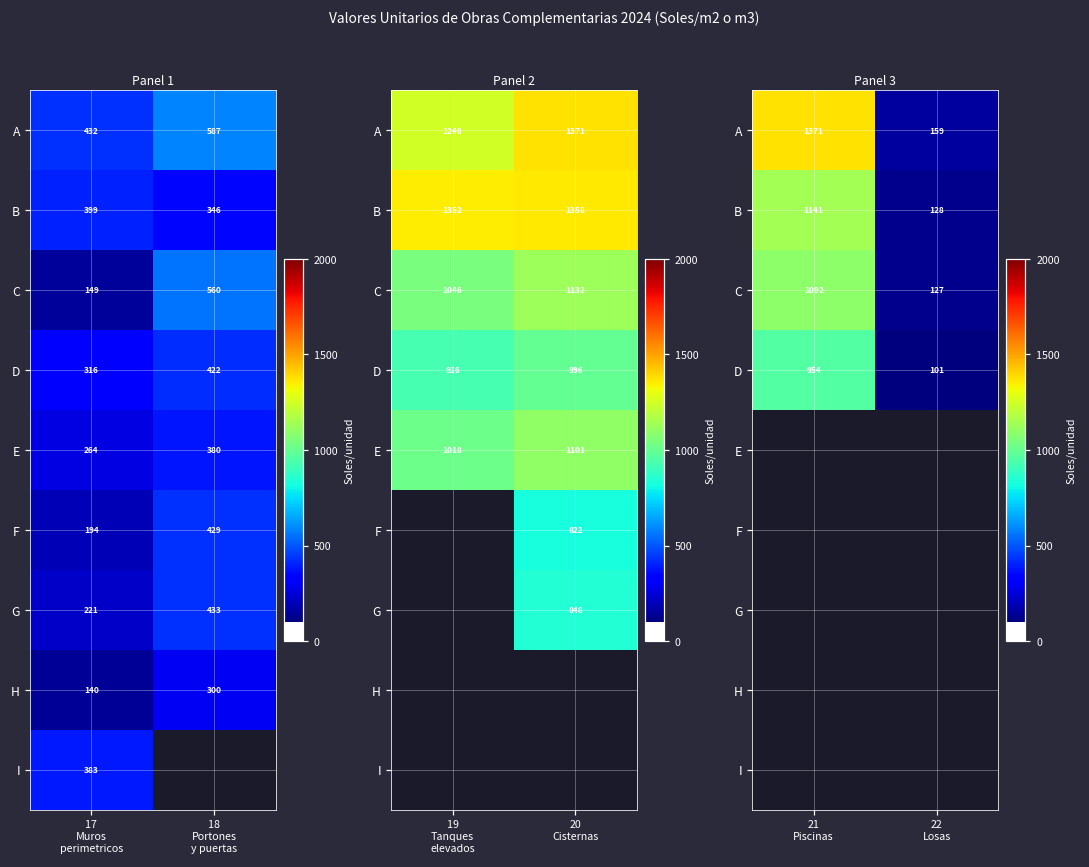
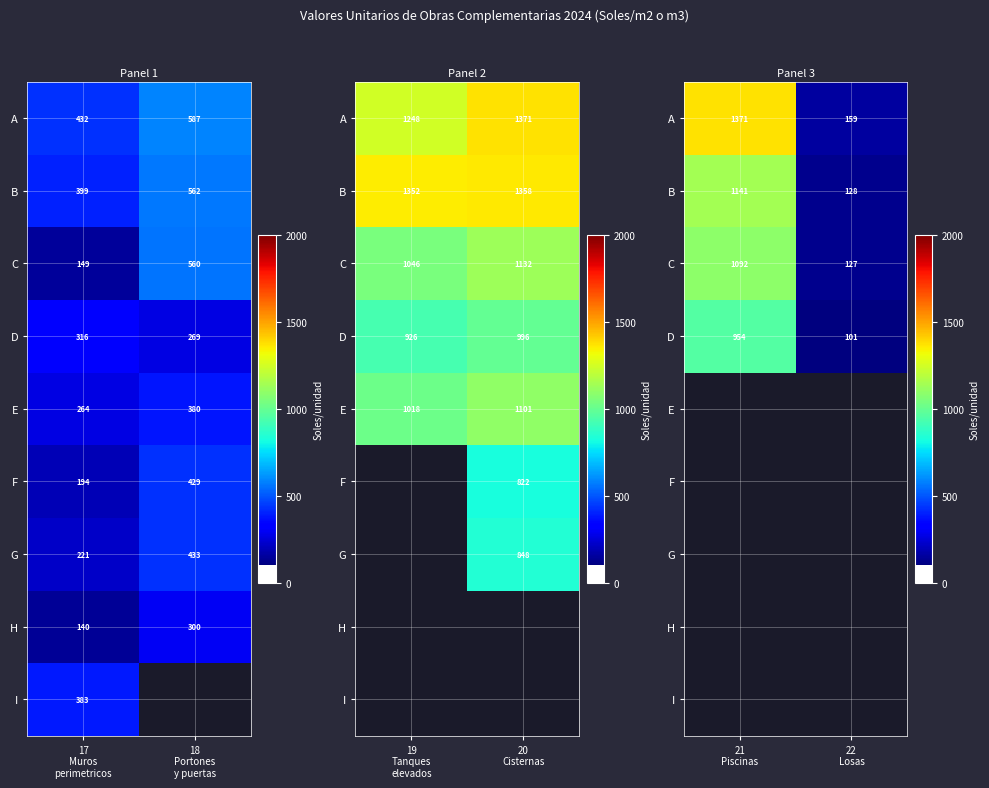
  {
    "Panel 1": {
      "A": {
        "17 Muros perimetricos": 432,
        "18 Portones y puertas": 587
      },
      "B": {
        "17 Muros perimetricos": 399,
-       "18 Portones y puertas": 346
+       "18 Portones y puertas": 562
      },
      "C": {
        "17 Muros perimetricos": 149,
        "18 Portones y puertas": 560
      },
      "D": {
        "17 Muros perimetricos": 316,
-       "18 Portones y puertas": 422
+       "18 Portones y puertas": 269
      },
      "E": {
        "17 Muros perimetricos": 264,
        "18 Portones y puertas": 380
      },
      "F": {
        "17 Muros perimetricos": 194,
        "18 Portones y puertas": 429
      },
      "G": {
        "17 Muros perimetricos": 221,
        "18 Portones y puertas": 433
      },
      "H": {
        "17 Muros perimetricos": 140,
        "18 Portones y puertas": 300
      },
      "I": {
        "17 Muros perimetricos": 383
      }
    },
    "Panel 2": {
      "A": {
        "19 Tanques elevados": 1248,
        "20 Cisternas": 1371
      },
      "B": {
        "19 Tanques elevados": 1352,
        "20 Cisternas": 1358
      },
      "C": {
        "19 Tanques elevados": 1046,
        "20 Cisternas": 1132
      },
      "D": {
        "19 Tanques elevados": 926,
        "20 Cisternas": 996
      },
      "E": {
        "19 Tanques elevados": 1018,
        "20 Cisternas": 1101
      },
      "F": {
        "20 Cisternas": 822
      },
      "G": {
        "20 Cisternas": 848
      }
    },
    "Panel 3": {
      "A": {
        "21 Piscinas": 1371,
        "22 Losas": 159
      },
      "B": {
        "21 Piscinas": 1141,
        "22 Losas": 128
      },
      "C": {
        "21 Piscinas": 1092,
        "22 Losas": 127
      },
      "D": {
        "21 Piscinas": 954,
        "22 Losas": 101
      }
    }
  }
